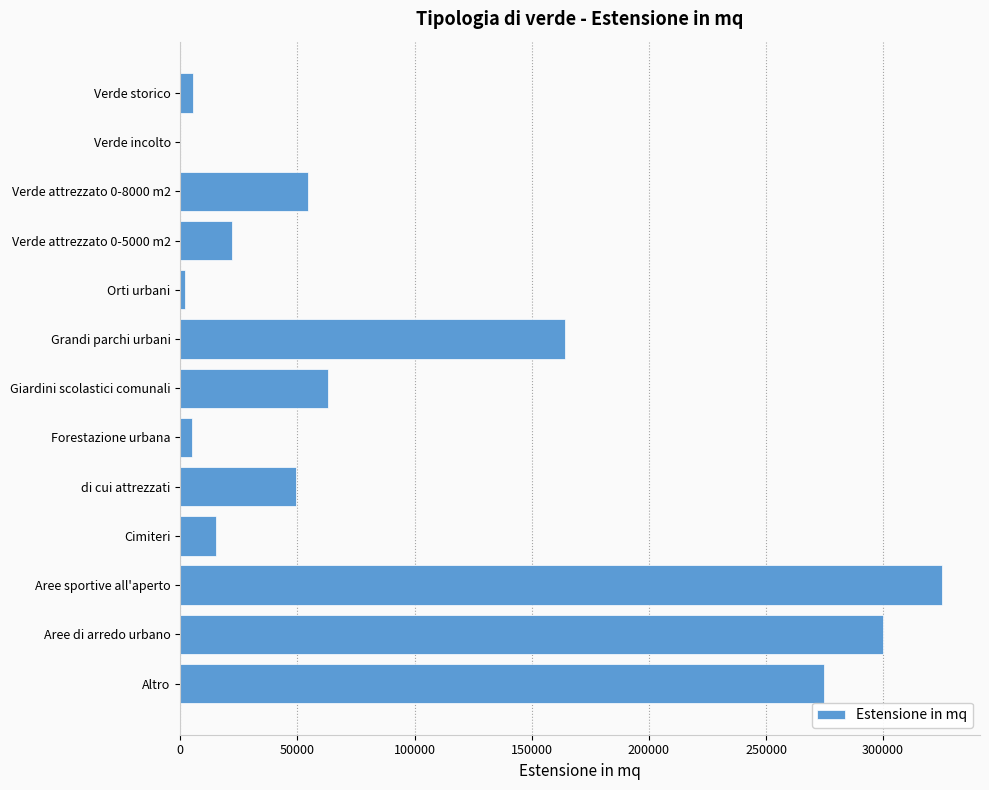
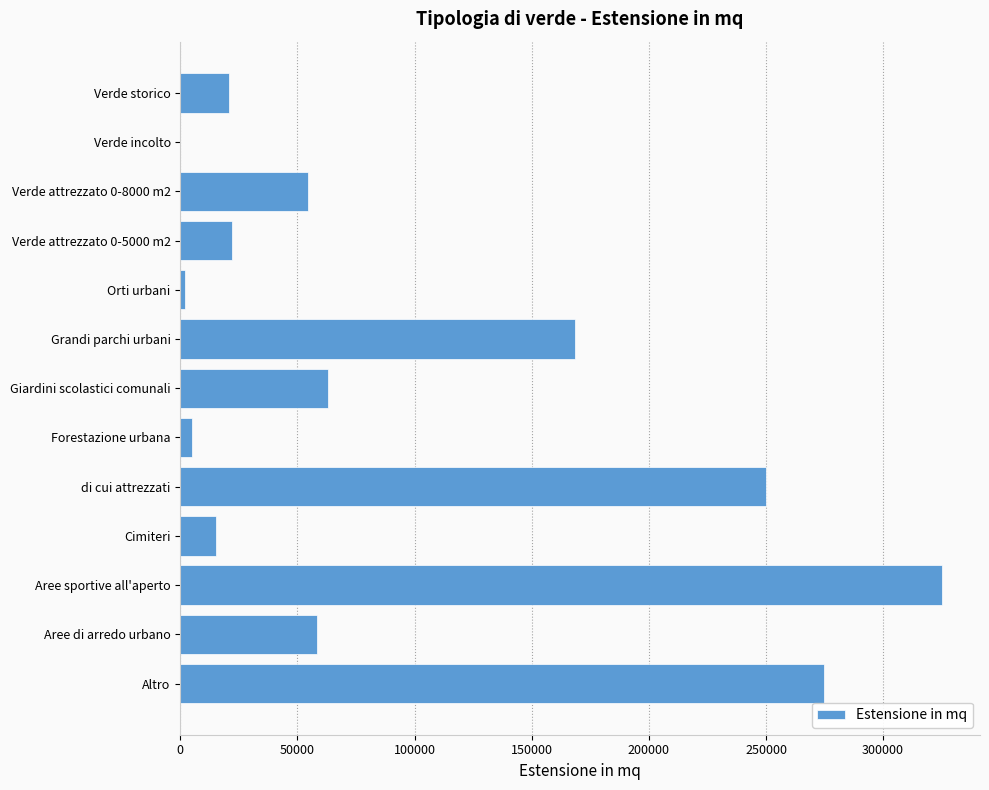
  {
-   "Verde storico": 5000,
+   "Verde storico": 21000,
    "Verde incolto": 0,
    "Verde attrezzato 0-8000 m2": 54000,
    "Verde attrezzato 0-5000 m2": 22000,
    "Orti urbani": 2000,
-   "Grandi parchi urbani": 164000,
+   "Grandi parchi urbani": 168000,
    "Giardini scolastici comunali": 63000,
    "Forestazione urbana": 5000,
-   "di cui attrezzati": 49000,
+   "di cui attrezzati": 250000,
    "Cimiteri": 15000,
    "Aree sportive all'aperto": 325000,
-   "Aree di arredo urbano": 300000,
+   "Aree di arredo urbano": 58000,
    "Altro": 275000
  }
